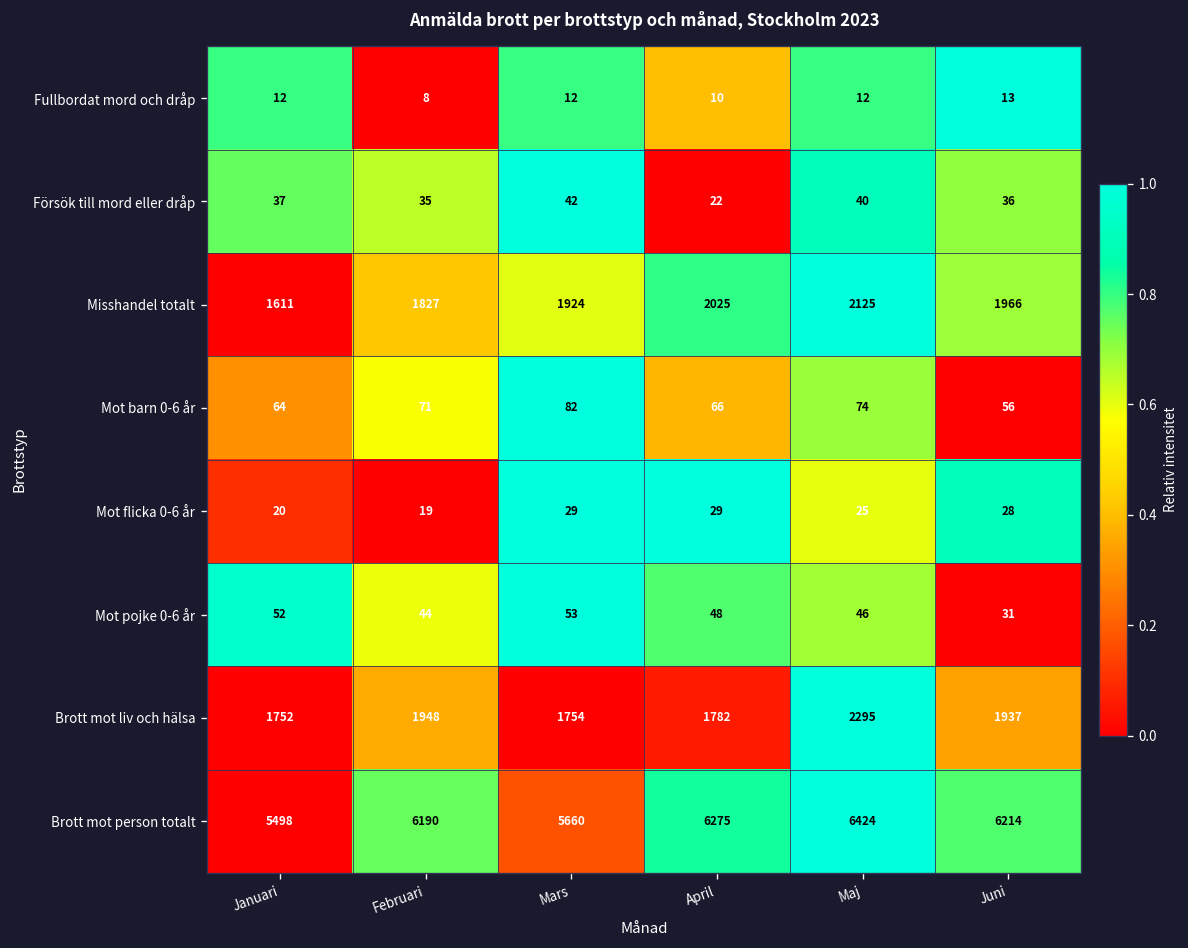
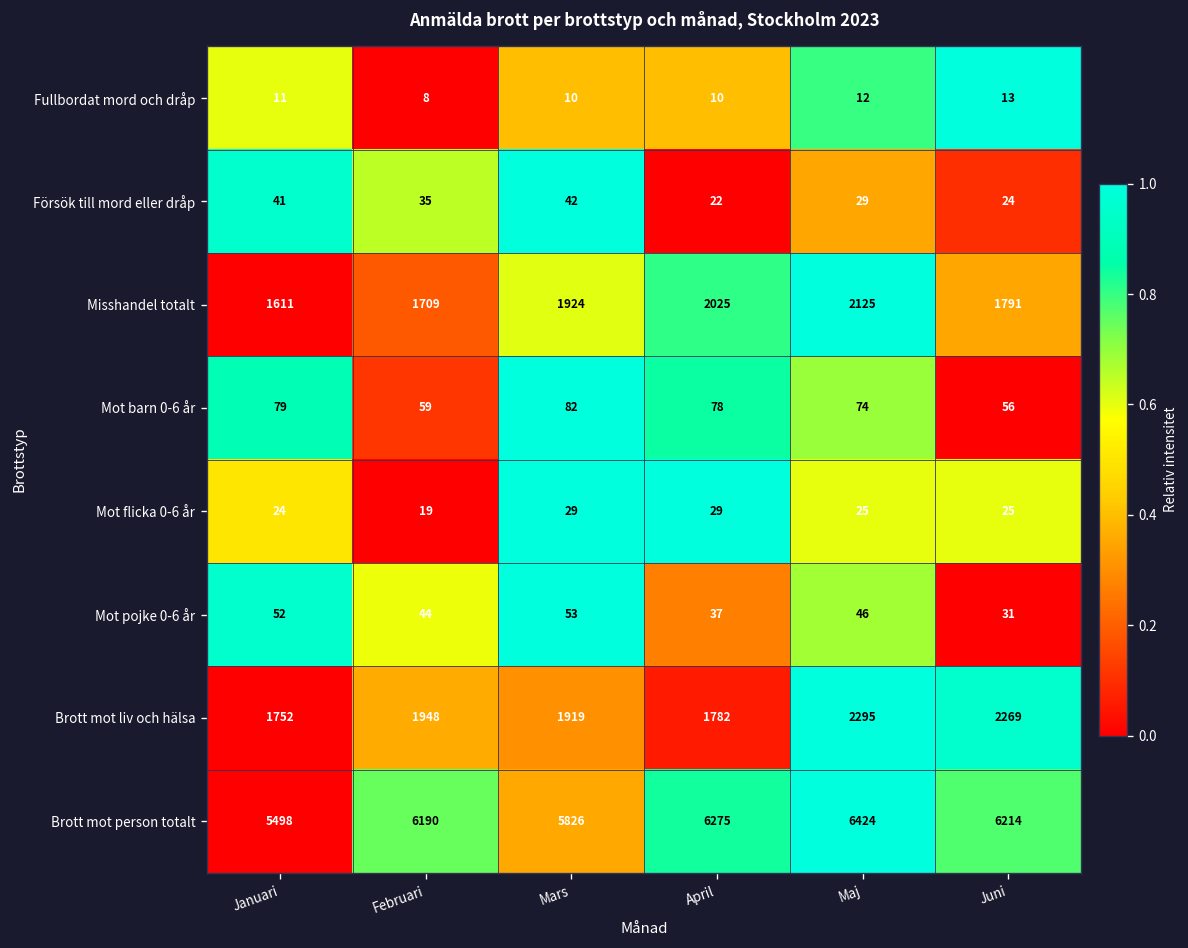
  {
    "Fullbordat mord och dråp": {
-     "Januari": 12,
+     "Januari": 11,
      "Februari": 8,
-     "Mars": 12,
+     "Mars": 10,
      "April": 10,
      "Maj": 12,
      "Juni": 13
    },
    "Försök till mord eller dråp": {
-     "Januari": 37,
+     "Januari": 41,
      "Februari": 35,
      "Mars": 42,
      "April": 22,
-     "Maj": 40,
-     "Juni": 36
+     "Maj": 29,
+     "Juni": 24
    },
    "Misshandel totalt": {
      "Januari": 1611,
-     "Februari": 1827,
+     "Februari": 1709,
      "Mars": 1924,
      "April": 2025,
      "Maj": 2125,
-     "Juni": 1966
+     "Juni": 1791
    },
    "Mot barn 0-6 år": {
-     "Januari": 64,
-     "Februari": 71,
+     "Januari": 79,
+     "Februari": 59,
      "Mars": 82,
-     "April": 66,
+     "April": 78,
      "Maj": 74,
      "Juni": 56
    },
    "Mot flicka 0-6 år": {
-     "Januari": 20,
+     "Januari": 24,
      "Februari": 19,
      "Mars": 29,
      "April": 29,
      "Maj": 25,
-     "Juni": 28
+     "Juni": 25
    },
    "Mot pojke 0-6 år": {
      "Januari": 52,
      "Februari": 44,
      "Mars": 53,
-     "April": 48,
+     "April": 37,
      "Maj": 46,
      "Juni": 31
    },
    "Brott mot liv och hälsa": {
      "Januari": 1752,
      "Februari": 1948,
-     "Mars": 1754,
+     "Mars": 1919,
      "April": 1782,
      "Maj": 2295,
-     "Juni": 1937
+     "Juni": 2269
    },
    "Brott mot person totalt": {
      "Januari": 5498,
      "Februari": 6190,
-     "Mars": 5660,
+     "Mars": 5826,
      "April": 6275,
      "Maj": 6424,
      "Juni": 6214
    }
  }
